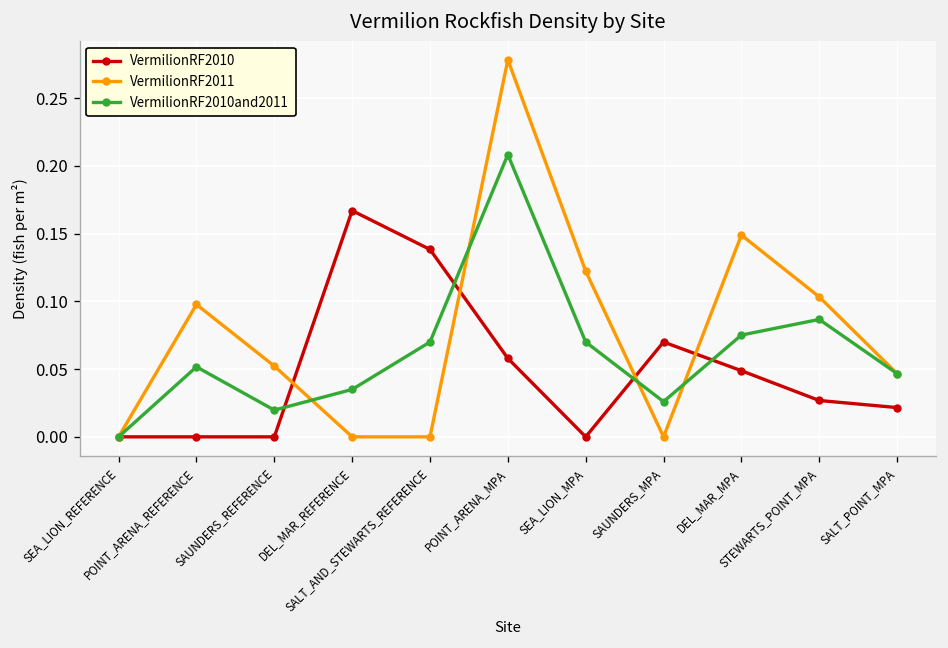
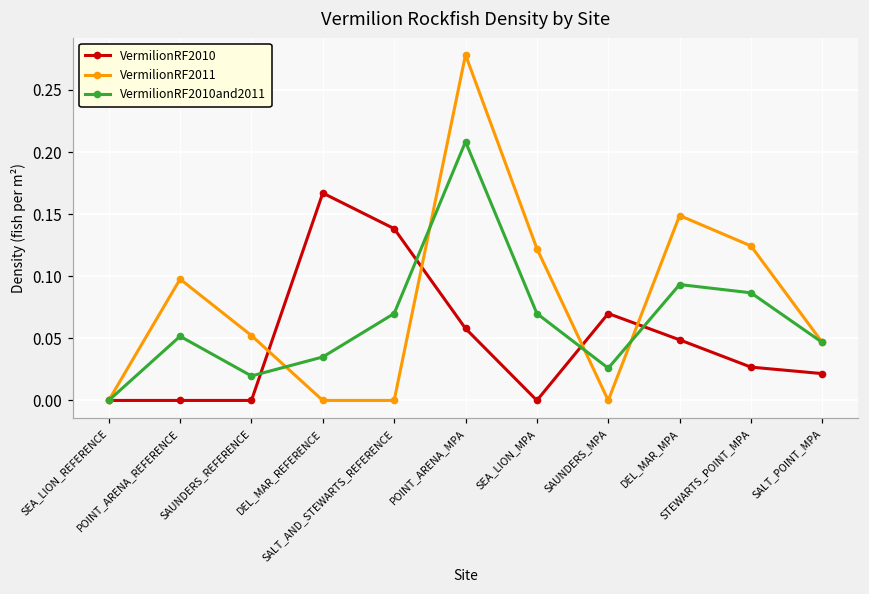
  {
    "VermilionRF2010": {
      "POINT_ARENA_REFERENCE": 0.000,
      "SAUNDERS_REFERENCE": 0.000,
      "DEL_MAR_REFERENCE": 0.167,
      "SALT_AND_STEWARTS_REFERENCE": 0.138,
      "POINT_ARENA_MPA": 0.058,
      "SEA_LION_MPA": 0.000,
      "SAUNDERS_MPA": 0.070,
      "DEL_MAR_MPA": 0.049,
      "STEWARTS_POINT_MPA": 0.027,
      "SALT_POINT_MPA": 0.022
    },
    "VermilionRF2011": {
      "POINT_ARENA_REFERENCE": 0.098,
      "SAUNDERS_REFERENCE": 0.052,
      "DEL_MAR_REFERENCE": 0.000,
      "SALT_AND_STEWARTS_REFERENCE": 0.000,
      "POINT_ARENA_MPA": 0.278,
      "SEA_LION_MPA": 0.122,
      "SAUNDERS_MPA": 0.000,
      "DEL_MAR_MPA": 0.149,
-     "STEWARTS_POINT_MPA": 0.103
+     "STEWARTS_POINT_MPA": 0.124
    },
    "VermilionRF2010and2011": {
      "POINT_ARENA_REFERENCE": 0.052,
      "SAUNDERS_REFERENCE": 0.020,
      "DEL_MAR_REFERENCE": 0.035,
      "SALT_AND_STEWARTS_REFERENCE": 0.070,
      "POINT_ARENA_MPA": 0.208,
      "SEA_LION_MPA": 0.070,
      "SAUNDERS_MPA": 0.026,
-     "DEL_MAR_MPA": 0.075,
+     "DEL_MAR_MPA": 0.093,
      "STEWARTS_POINT_MPA": 0.087
    }
  }
